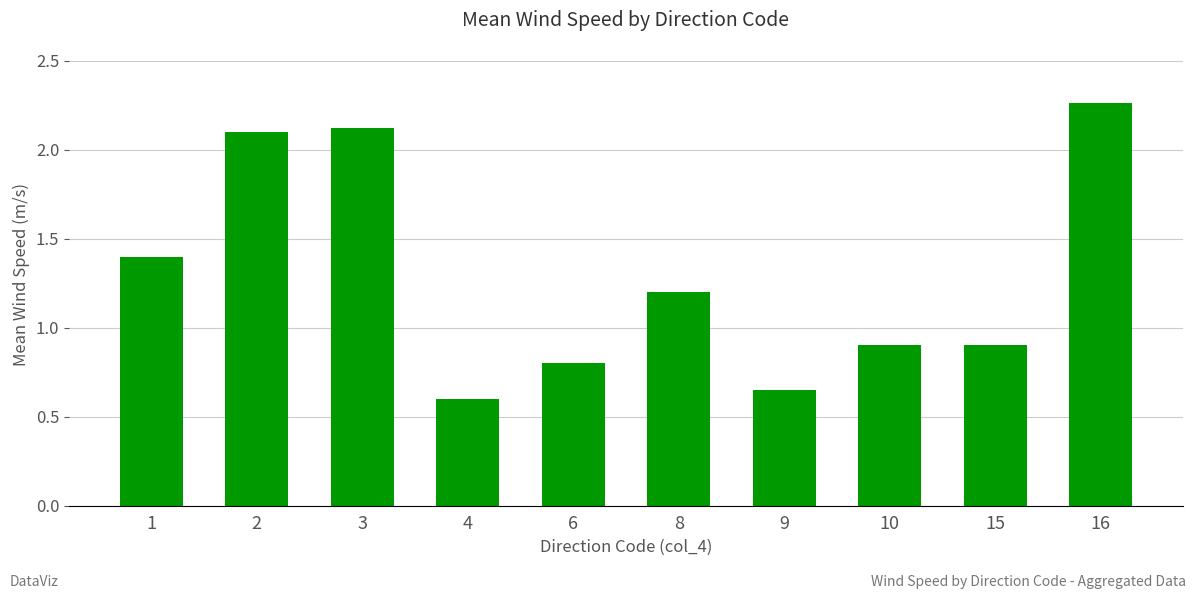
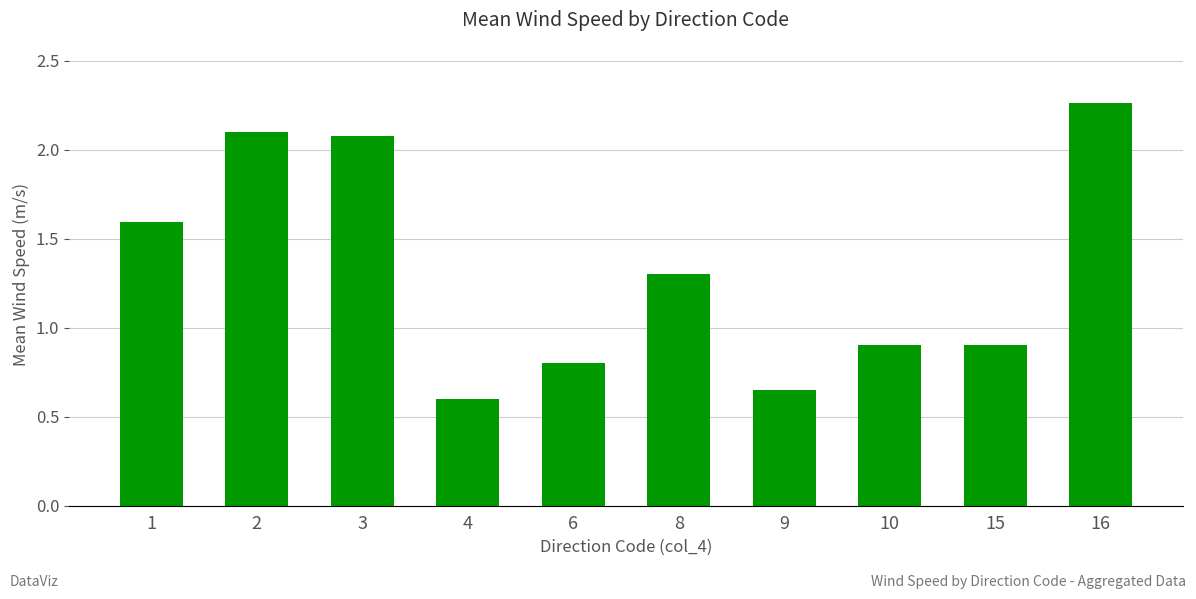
  {
-   "1": 1.40,
+   "1": 1.59,
    "2": 2.10,
-   "3": 2.12,
+   "3": 2.08,
    "4": 0.60,
    "6": 0.80,
-   "8": 1.2,
+   "8": 1.3,
    "9": 0.65,
    "10": 0.90,
    "15": 0.90,
    "16": 2.26
  }
